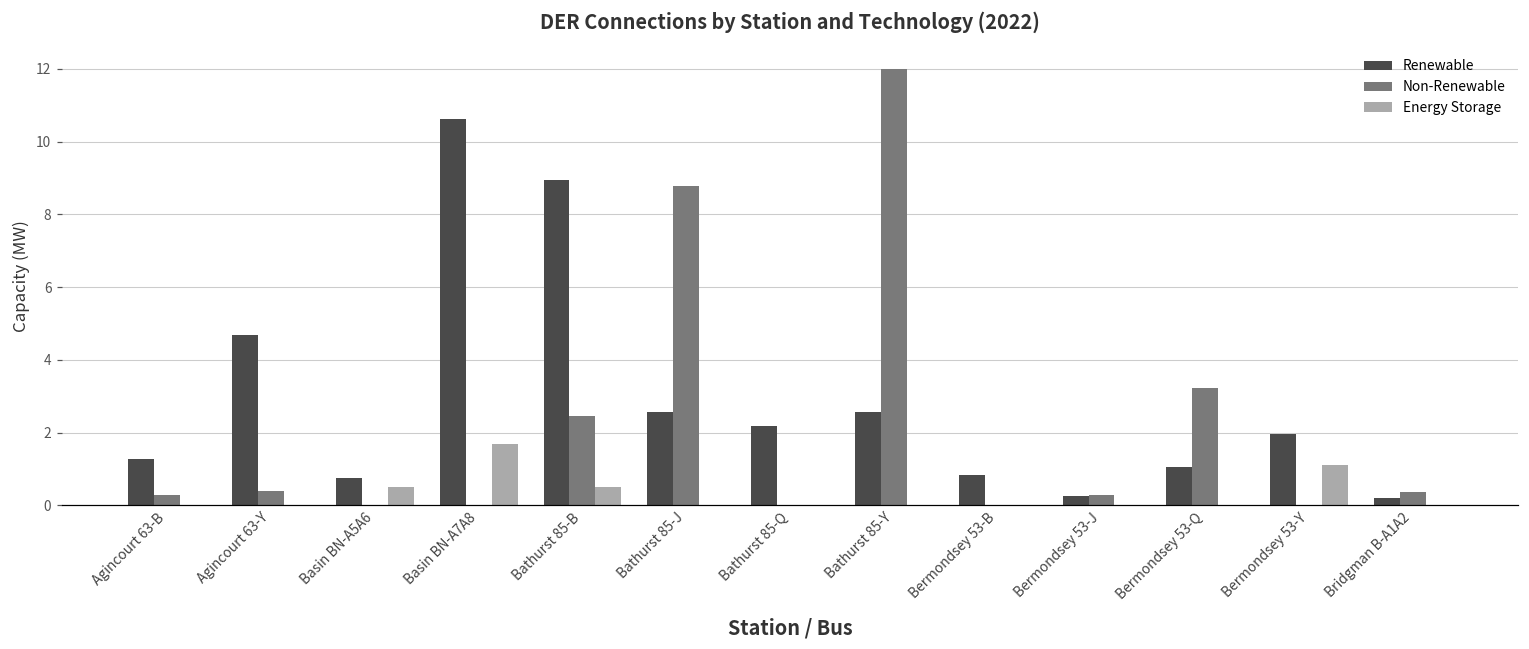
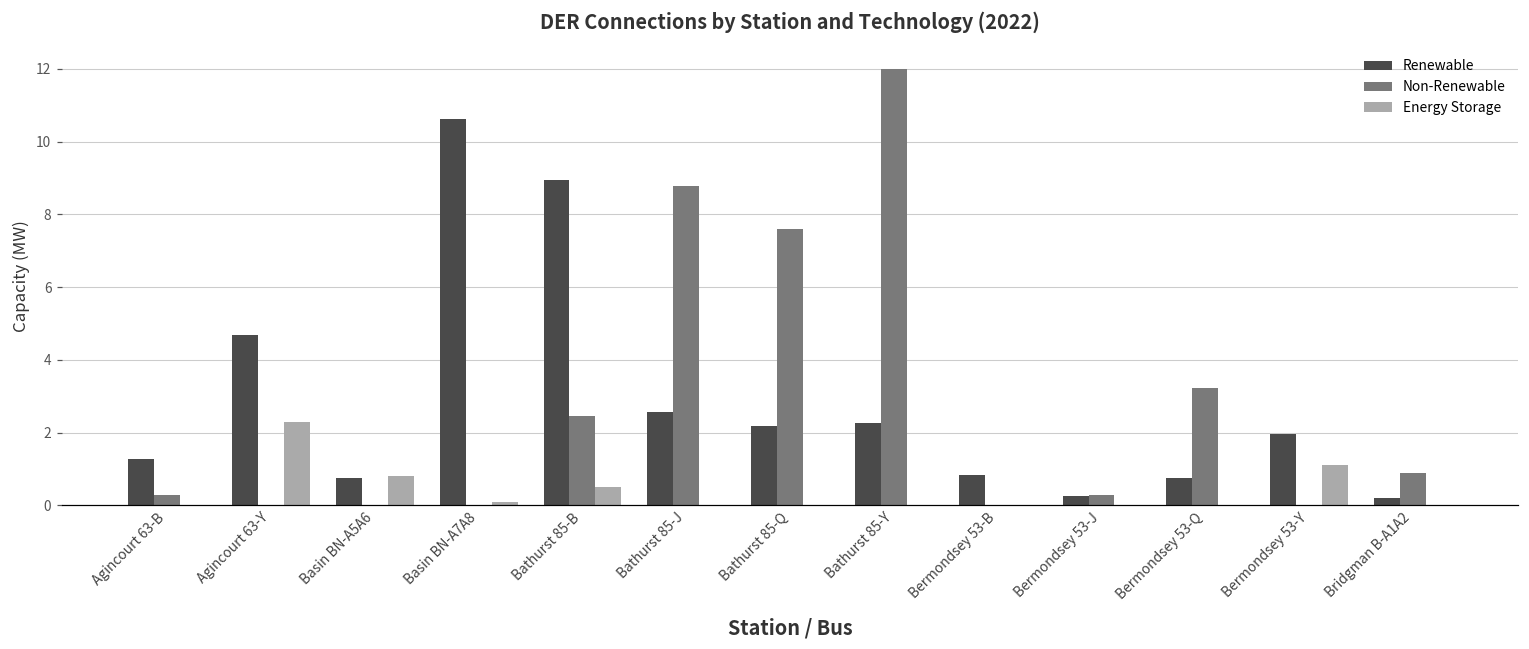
  {
    "Renewable": {
      "Agincourt 63-B": 1.3,
      "Agincourt 63-Y": 4.7,
      "Basin BN-A5A6": 0.8,
      "Basin BN-A7A8": 10.6,
      "Bathurst 85-B": 9.0,
      "Bathurst 85-J": 2.6,
      "Bathurst 85-Q": 2.2,
-     "Bathurst 85-Y": 2.6,
+     "Bathurst 85-Y": 2.3,
      "Bermondsey 53-B": 0.8,
      "Bermondsey 53-J": 0.3,
-     "Bermondsey 53-Q": 1.1,
+     "Bermondsey 53-Q": 0.8,
      "Bermondsey 53-Y": 2.0,
      "Bridgman B-A1A2": 0.2
    },
    "Non-Renewable": {
      "Agincourt 63-B": 0.3,
-     "Agincourt 63-Y": 0.4,
+     "Agincourt 63-Y": 0.0,
      "Basin BN-A5A6": 0.0,
      "Basin BN-A7A8": 0.0,
      "Bathurst 85-B": 2.5,
      "Bathurst 85-J": 8.8,
-     "Bathurst 85-Q": 0.0,
+     "Bathurst 85-Q": 7.6,
      "Bathurst 85-Y": 12.0,
      "Bermondsey 53-B": 0.0,
      "Bermondsey 53-J": 0.3,
      "Bermondsey 53-Q": 3.2,
      "Bermondsey 53-Y": 0.0,
-     "Bridgman B-A1A2": 0.4
+     "Bridgman B-A1A2": 0.9
    },
    "Energy Storage": {
      "Agincourt 63-B": 0.0,
-     "Agincourt 63-Y": 0.0,
-     "Basin BN-A5A6": 0.5,
-     "Basin BN-A7A8": 1.7,
+     "Agincourt 63-Y": 2.3,
+     "Basin BN-A5A6": 0.8,
+     "Basin BN-A7A8": 0.1,
      "Bathurst 85-B": 0.5,
      "Bathurst 85-Q": 0.0,
      "Bathurst 85-Y": 0.0,
      "Bermondsey 53-B": 0.0,
      "Bermondsey 53-J": 0.0,
      "Bermondsey 53-Q": 0.0,
      "Bermondsey 53-Y": 1.1
    }
  }
